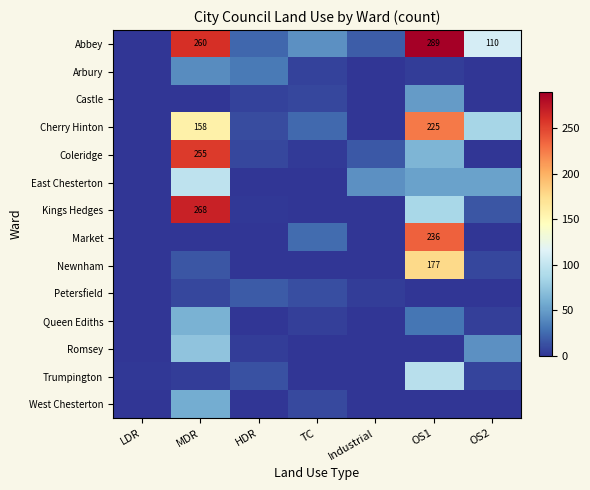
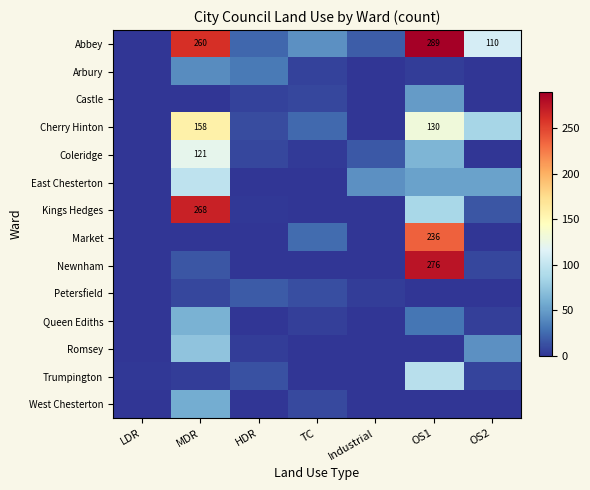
  {
    "Abbey": {
      "MDR": 260,
      "OS1": 289,
      "OS2": 110
    },
    "Cherry Hinton": {
      "MDR": 158,
-     "OS1": 225
+     "OS1": 130
    },
    "Coleridge": {
-     "MDR": 255
+     "MDR": 121
    },
    "Kings Hedges": {
      "MDR": 268
    },
    "Market": {
      "OS1": 236
    },
    "Newnham": {
-     "OS1": 177
+     "OS1": 276
    }
  }
